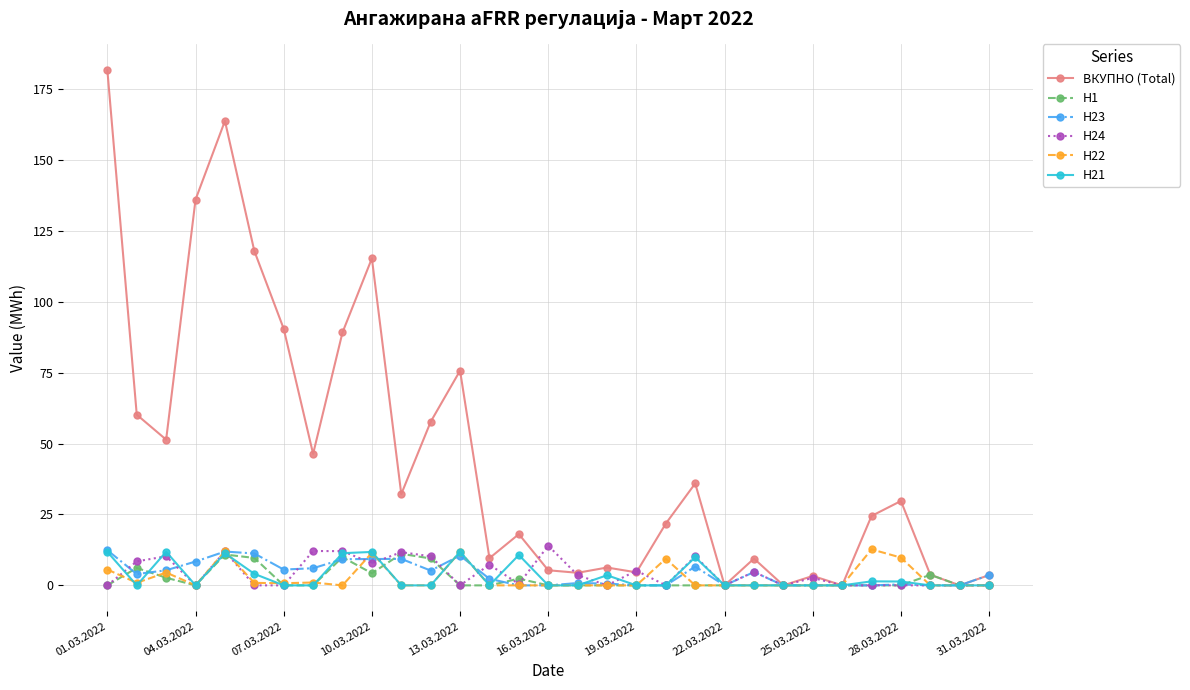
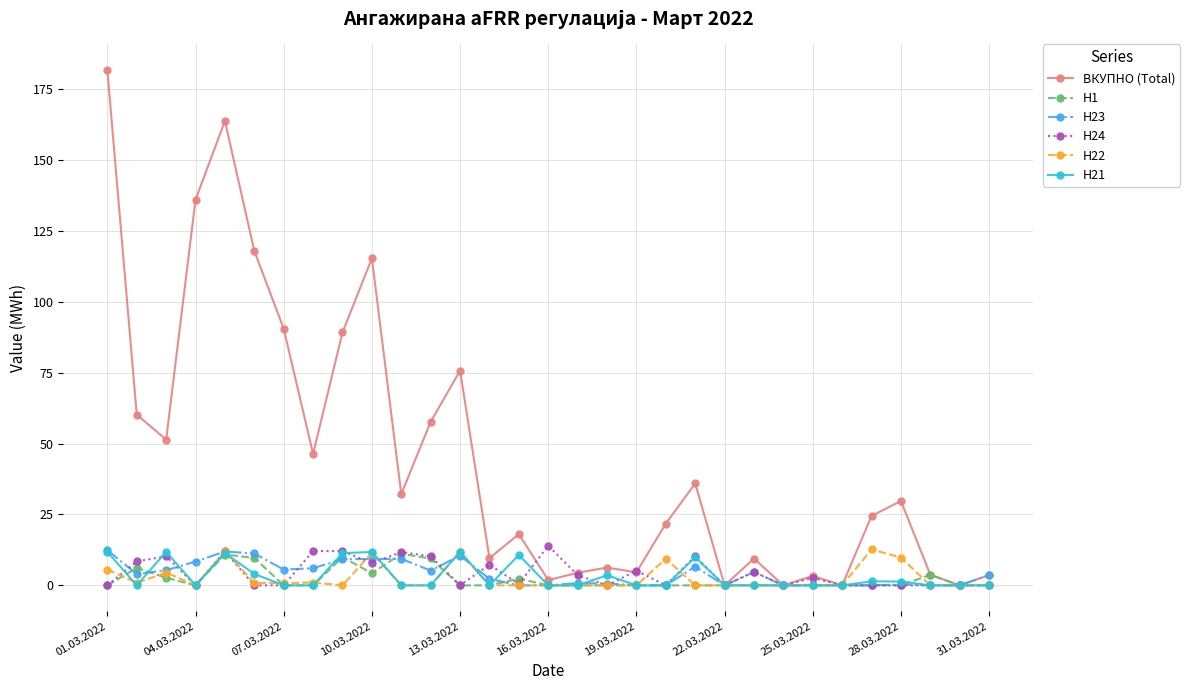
  {
    "ВКУПНО (Total)": {
      "01.03.2022": 182,
      "04.03.2022": 136,
      "07.03.2022": 90,
      "10.03.2022": 115,
      "13.03.2022": 76,
-     "16.03.2022": 5,
+     "16.03.2022": 2,
      "28.03.2022": 30
    },
    "H1": {
      "10.03.2022": 4
    },
    "H24": {
      "10.03.2022": 8,
      "16.03.2022": 14
    },
    "H22": {
      "01.03.2022": 6,
      "28.03.2022": 10
    }
  }
